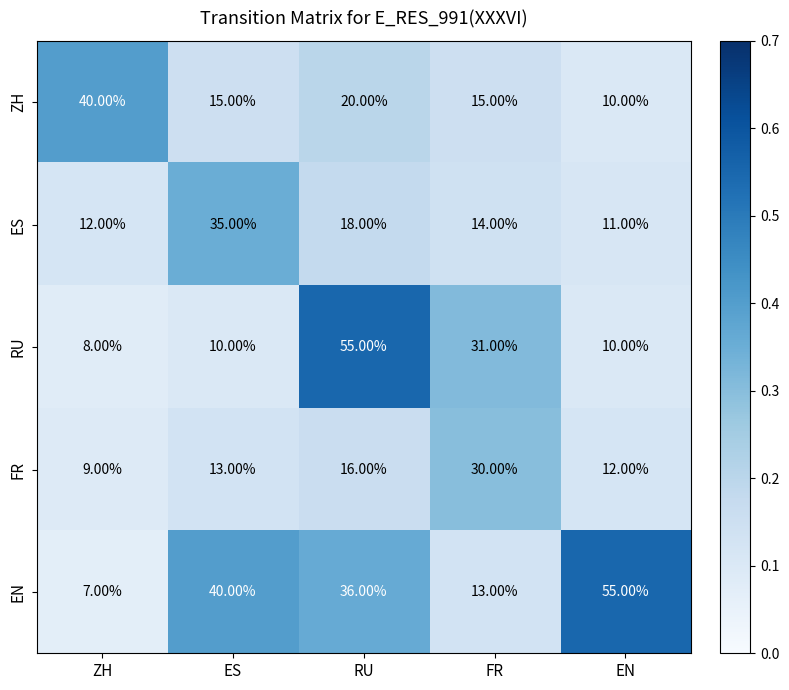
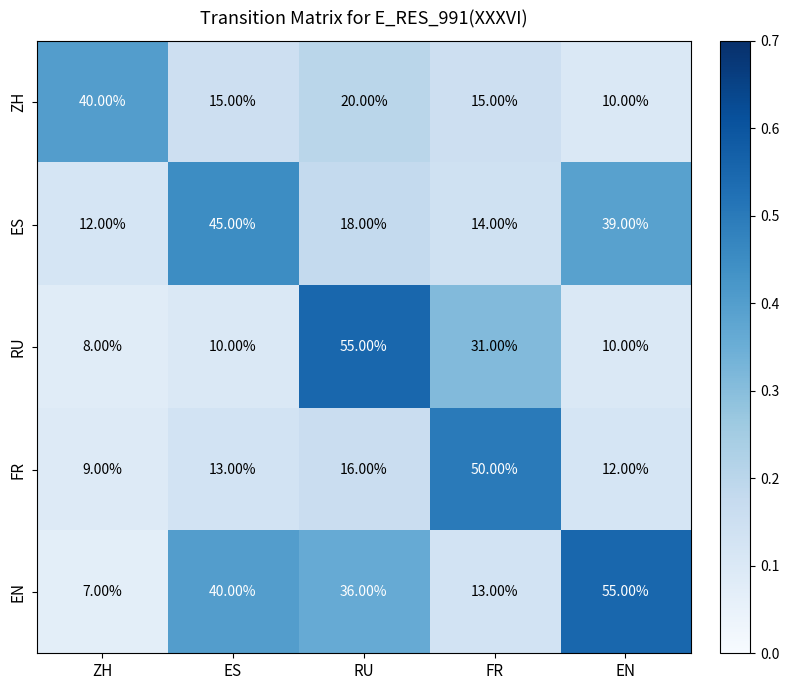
  {
    "ZH": {
      "ZH": "40.00%",
      "ES": "15.00%",
      "RU": "20.00%",
      "FR": "15.00%",
      "EN": "10.00%"
    },
    "ES": {
      "ZH": "12.00%",
-     "ES": "35.00%",
+     "ES": "45.00%",
      "RU": "18.00%",
      "FR": "14.00%",
-     "EN": "11.00%"
+     "EN": "39.00%"
    },
    "RU": {
      "ZH": "8.00%",
      "ES": "10.00%",
      "RU": "55.00%",
      "FR": "31.00%",
      "EN": "10.00%"
    },
    "FR": {
      "ZH": "9.00%",
      "ES": "13.00%",
      "RU": "16.00%",
-     "FR": "30.00%",
+     "FR": "50.00%",
      "EN": "12.00%"
    },
    "EN": {
      "ZH": "7.00%",
      "ES": "40.00%",
      "RU": "36.00%",
      "FR": "13.00%",
      "EN": "55.00%"
    }
  }
